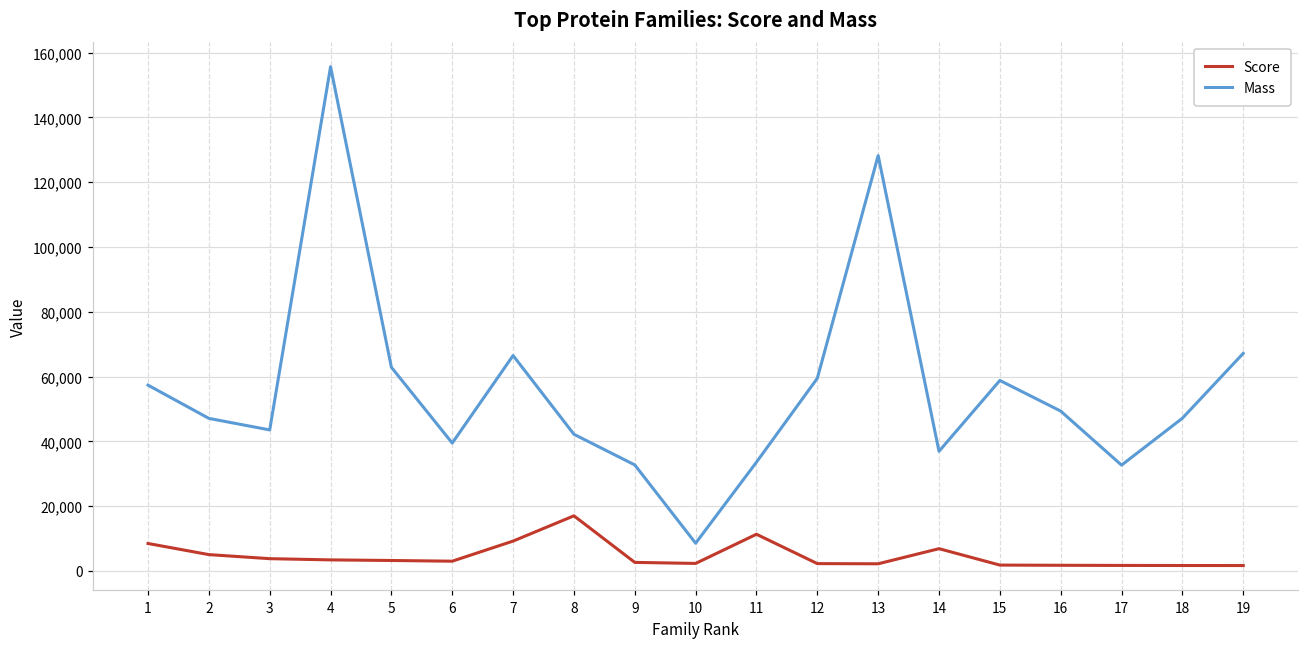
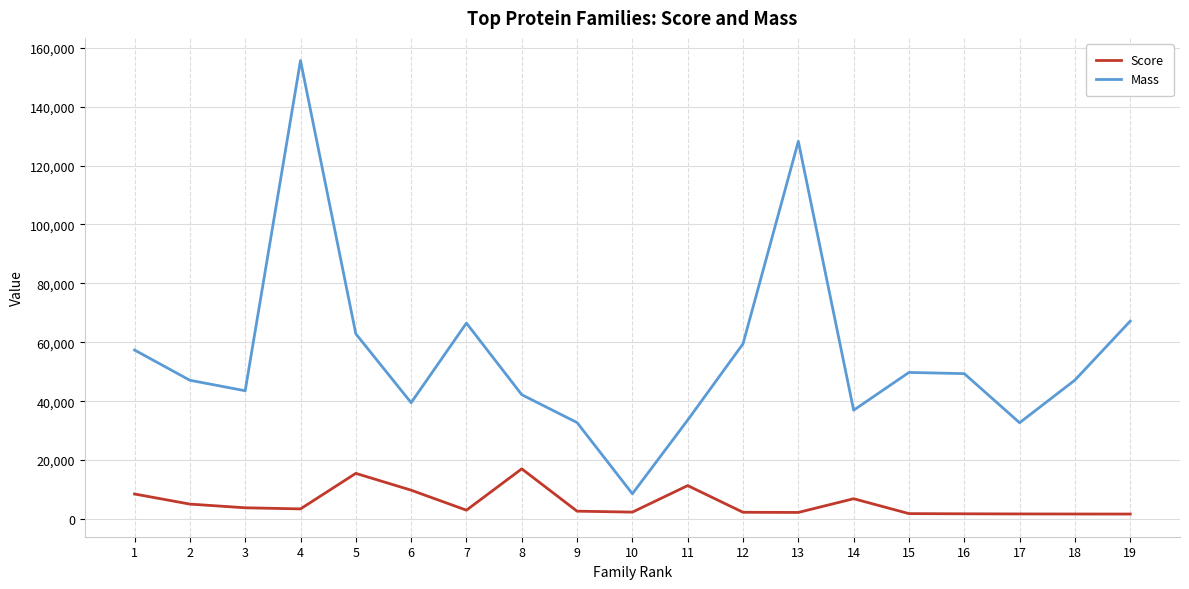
  {
    "Score": {
      "1": "8,000",
      "2": "5,000",
      "3": "4,000",
      "4": "3,000",
-     "5": "3,000",
-     "6": "3,000",
-     "7": "9,000",
+     "5": "15,000",
+     "6": "10,000",
+     "7": "3,000",
      "8": "17,000",
      "9": "3,000",
      "10": "2,000",
      "11": "11,000",
      "12": "2,000",
      "13": "2,000",
      "14": "7,000",
      "15": "2,000",
      "16": "2,000",
      "17": "2,000",
      "18": "2,000",
      "19": "2,000"
    },
    "Mass": {
      "1": "57,000",
      "2": "47,000",
      "3": "44,000",
      "4": "156,000",
      "5": "63,000",
      "6": "39,000",
      "7": "67,000",
      "8": "42,000",
      "9": "33,000",
      "10": "9,000",
      "11": "34,000",
      "12": "59,000",
      "13": "128,000",
      "14": "37,000",
-     "15": "59,000",
+     "15": "50,000",
      "16": "49,000",
      "17": "33,000",
      "18": "47,000",
      "19": "67,000"
    }
  }
